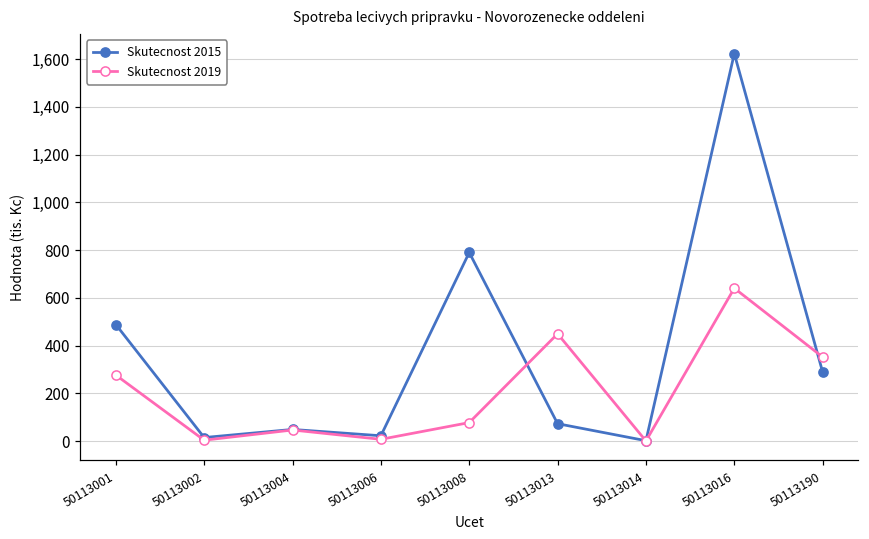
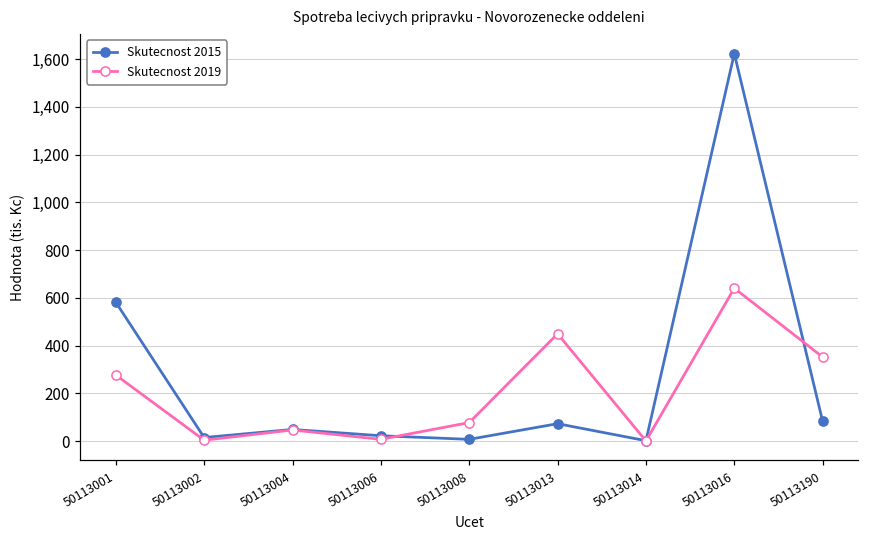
  {
    "Skutecnost 2015": {
-     "50113001": "490",
+     "50113001": "580",
      "50113006": "20",
-     "50113008": "790",
+     "50113008": "10",
      "50113013": "70",
      "50113016": "1,620",
-     "50113190": "290"
+     "50113190": "80"
    },
    "Skutecnost 2019": {
      "50113001": "280",
      "50113006": "10",
      "50113008": "80",
      "50113013": "450",
      "50113016": "640",
      "50113190": "350"
    }
  }
